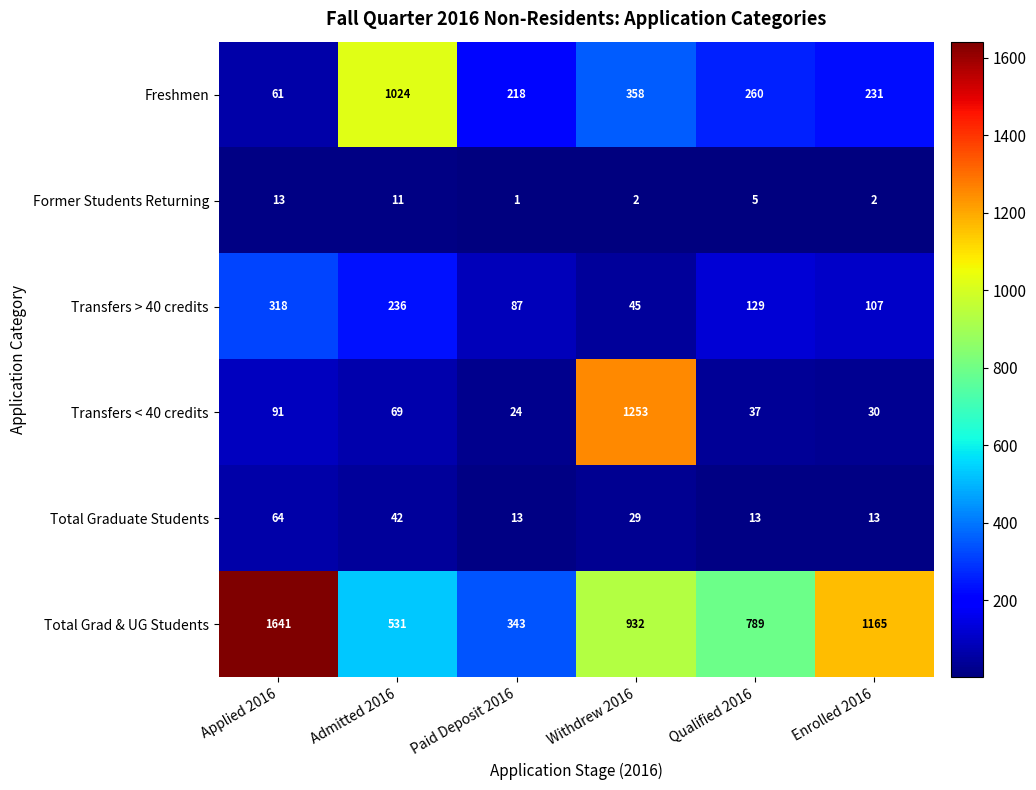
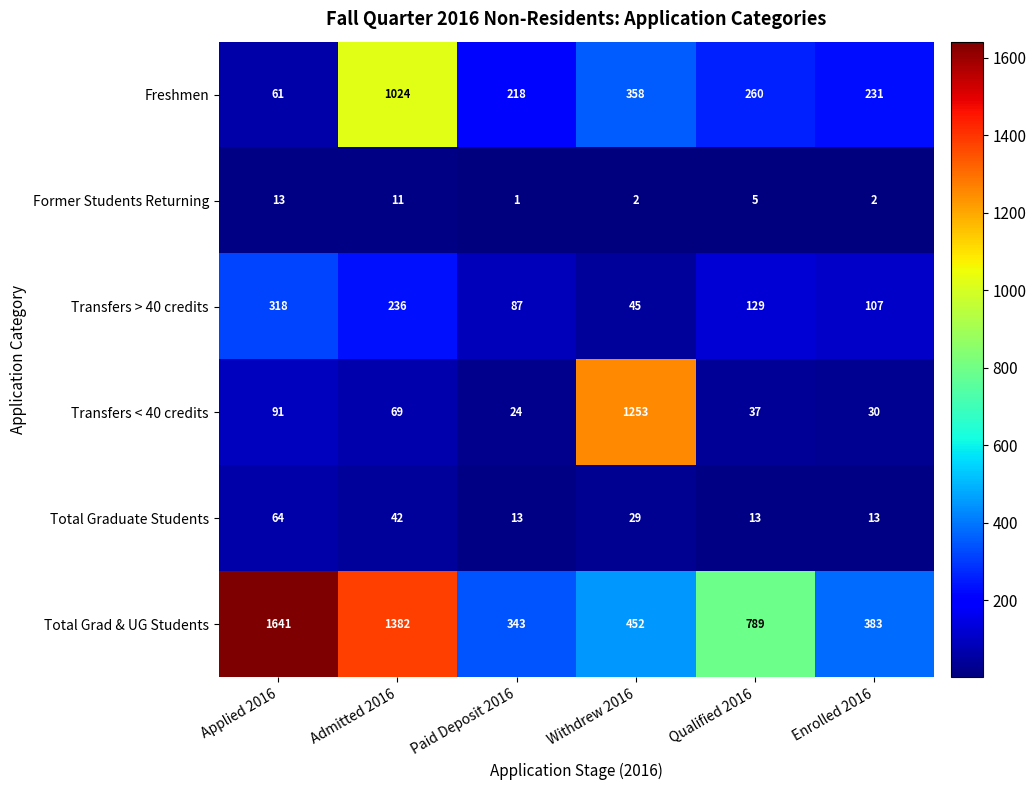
  {
    "Freshmen": {
      "Applied 2016": 61,
      "Admitted 2016": 1024,
      "Paid Deposit 2016": 218,
      "Withdrew 2016": 358,
      "Qualified 2016": 260,
      "Enrolled 2016": 231
    },
    "Former Students Returning": {
      "Applied 2016": 13,
      "Admitted 2016": 11,
      "Paid Deposit 2016": 1,
      "Withdrew 2016": 2,
      "Qualified 2016": 5,
      "Enrolled 2016": 2
    },
    "Transfers > 40 credits": {
      "Applied 2016": 318,
      "Admitted 2016": 236,
      "Paid Deposit 2016": 87,
      "Withdrew 2016": 45,
      "Qualified 2016": 129,
      "Enrolled 2016": 107
    },
    "Transfers < 40 credits": {
      "Applied 2016": 91,
      "Admitted 2016": 69,
      "Paid Deposit 2016": 24,
      "Withdrew 2016": 1253,
      "Qualified 2016": 37,
      "Enrolled 2016": 30
    },
    "Total Graduate Students": {
      "Applied 2016": 64,
      "Admitted 2016": 42,
      "Paid Deposit 2016": 13,
      "Withdrew 2016": 29,
      "Qualified 2016": 13,
      "Enrolled 2016": 13
    },
    "Total Grad & UG Students": {
      "Applied 2016": 1641,
-     "Admitted 2016": 531,
+     "Admitted 2016": 1382,
      "Paid Deposit 2016": 343,
-     "Withdrew 2016": 932,
+     "Withdrew 2016": 452,
      "Qualified 2016": 789,
-     "Enrolled 2016": 1165
+     "Enrolled 2016": 383
    }
  }
